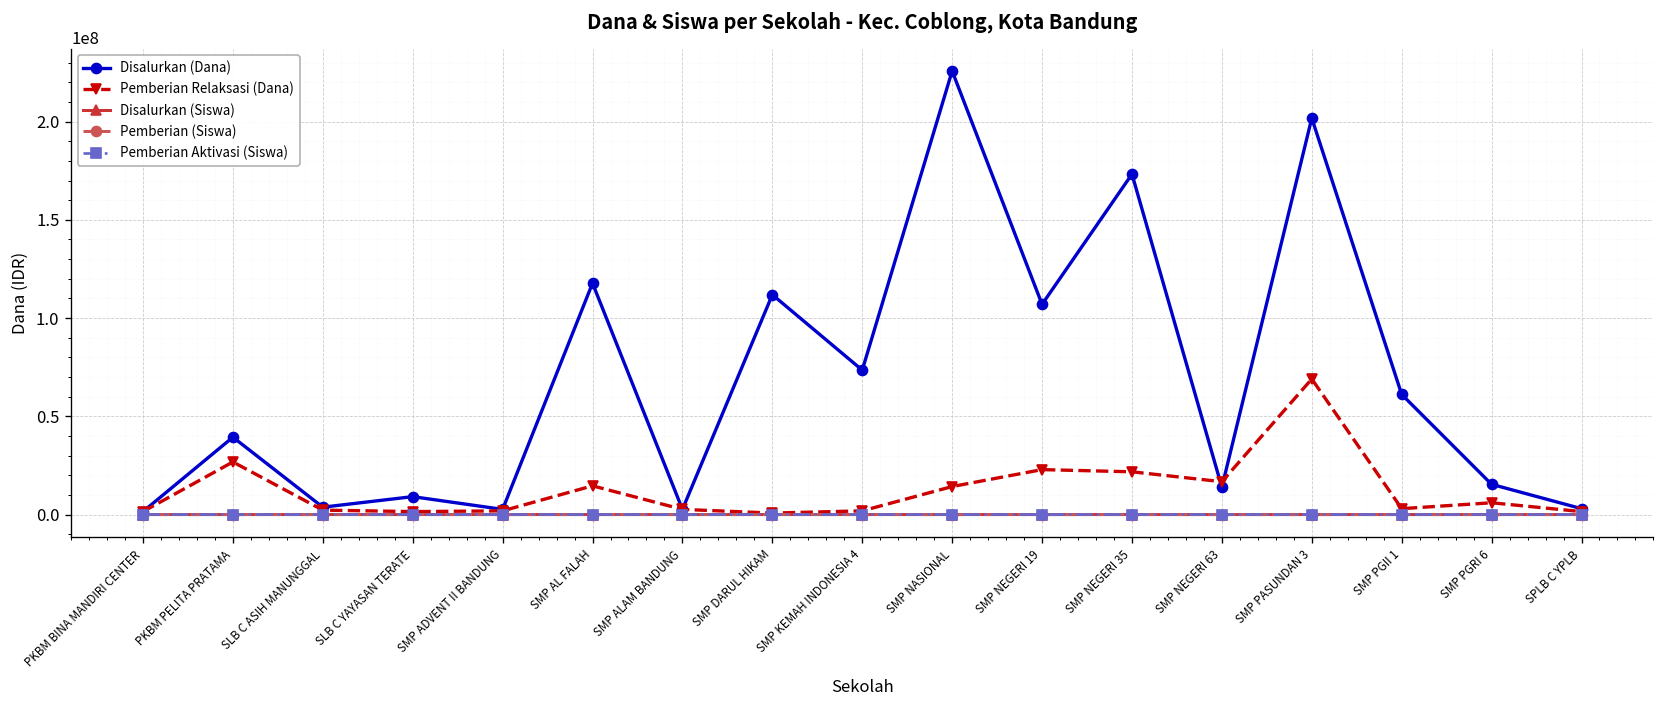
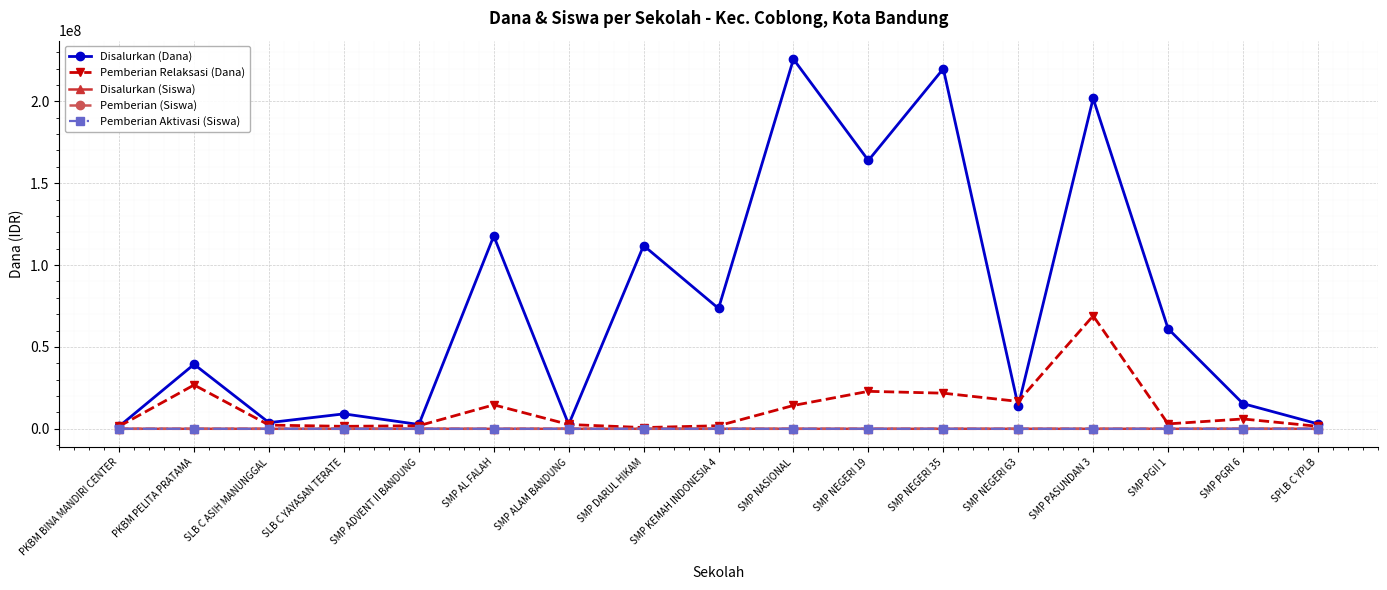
  {
    "Disalurkan (Dana)": {
      "PKBM PELITA PRATAMA": 39000000,
      "SLB C YAYASAN TERATE": 9000000,
      "SMP AL FALAH": 118000000,
      "SMP DARUL HIKAM": 112000000,
      "SMP KEMAH INDONESIA 4": 74000000,
      "SMP NASIONAL": 226000000,
-     "SMP NEGERI 19": 107000000,
-     "SMP NEGERI 35": 173000000,
+     "SMP NEGERI 19": 164000000,
+     "SMP NEGERI 35": 220000000,
      "SMP NEGERI 63": 14000000,
      "SMP PASUNDAN 3": 202000000,
      "SMP PGII 1": 61000000,
      "SMP PGRI 6": 15000000
    },
    "Pemberian Relaksasi (Dana)": {
      "PKBM PELITA PRATAMA": 27000000,
      "SMP AL FALAH": 15000000,
      "SMP KEMAH INDONESIA 4": 2000000,
      "SMP NASIONAL": 14000000,
      "SMP NEGERI 19": 23000000,
      "SMP NEGERI 35": 22000000,
      "SMP NEGERI 63": 17000000,
      "SMP PASUNDAN 3": 69000000,
      "SMP PGII 1": 3000000,
      "SMP PGRI 6": 6000000
    },
    "Pemberian Aktivasi (Siswa)": {
      "PKBM PELITA PRATAMA": 0,
      "SLB C ASIH MANUNGGAL": 0,
      "SMP ADVENT II BANDUNG": 0,
      "SMP AL FALAH": 0,
      "SMP ALAM BANDUNG": 0,
      "SMP KEMAH INDONESIA 4": 0,
      "SMP NASIONAL": 0,
      "SMP NEGERI 19": 0,
      "SMP NEGERI 35": 0,
      "SMP NEGERI 63": 0,
      "SMP PASUNDAN 3": 0,
      "SMP PGII 1": 0,
      "SMP PGRI 6": 0
    }
  }
